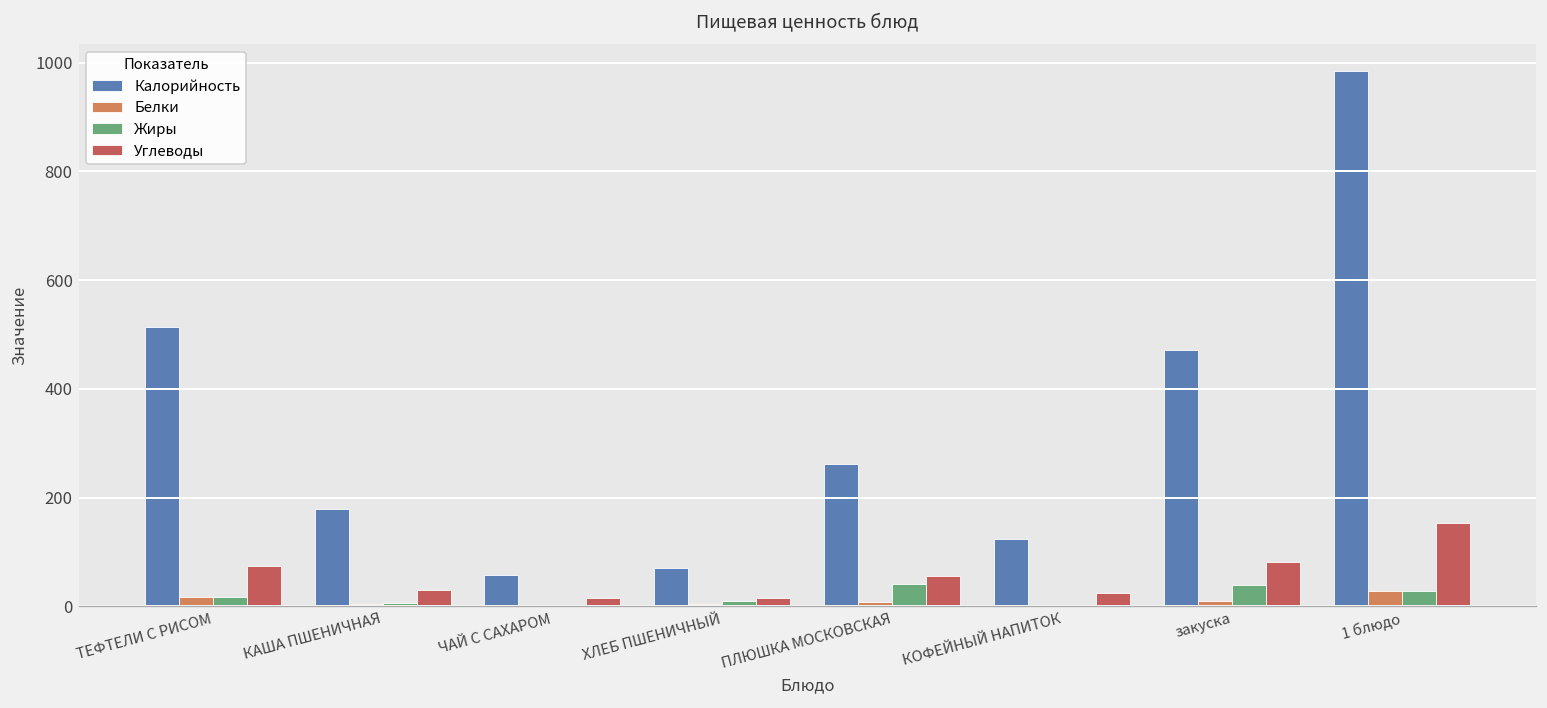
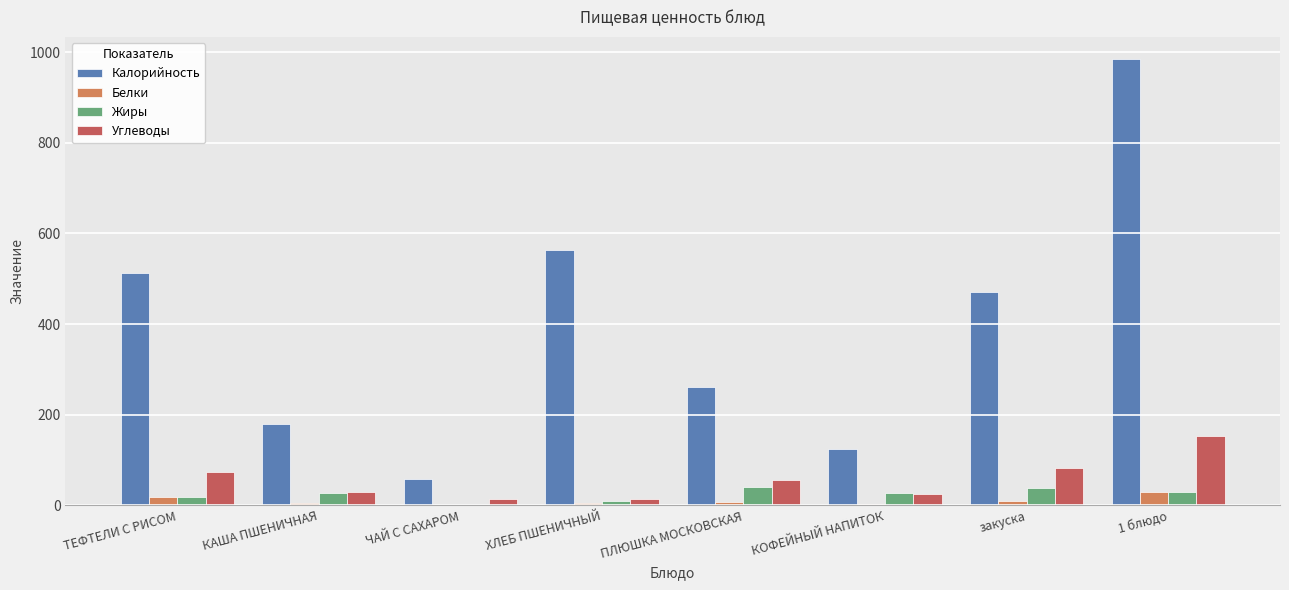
  {
    "Калорийность": {
      "ТЕФТЕЛИ С РИСОМ": 510,
      "КАША ПШЕНИЧНАЯ": 180,
      "ЧАЙ С САХАРОМ": 60,
-     "ХЛЕБ ПШЕНИЧНЫЙ": 70,
+     "ХЛЕБ ПШЕНИЧНЫЙ": 560,
      "ПЛЮШКА МОСКОВСКАЯ": 260,
      "КОФЕЙНЫЙ НАПИТОК": 120,
      "закуска": 470,
      "1 блюдо": 980
    },
    "Жиры": {
      "ТЕФТЕЛИ С РИСОМ": 20,
-     "КАША ПШЕНИЧНАЯ": 10,
+     "КАША ПШЕНИЧНАЯ": 30,
      "ХЛЕБ ПШЕНИЧНЫЙ": 10,
      "ПЛЮШКА МОСКОВСКАЯ": 40,
-     "КОФЕЙНЫЙ НАПИТОК": 0,
+     "КОФЕЙНЫЙ НАПИТОК": 30,
      "закуска": 40,
      "1 блюдо": 30
    }
  }
